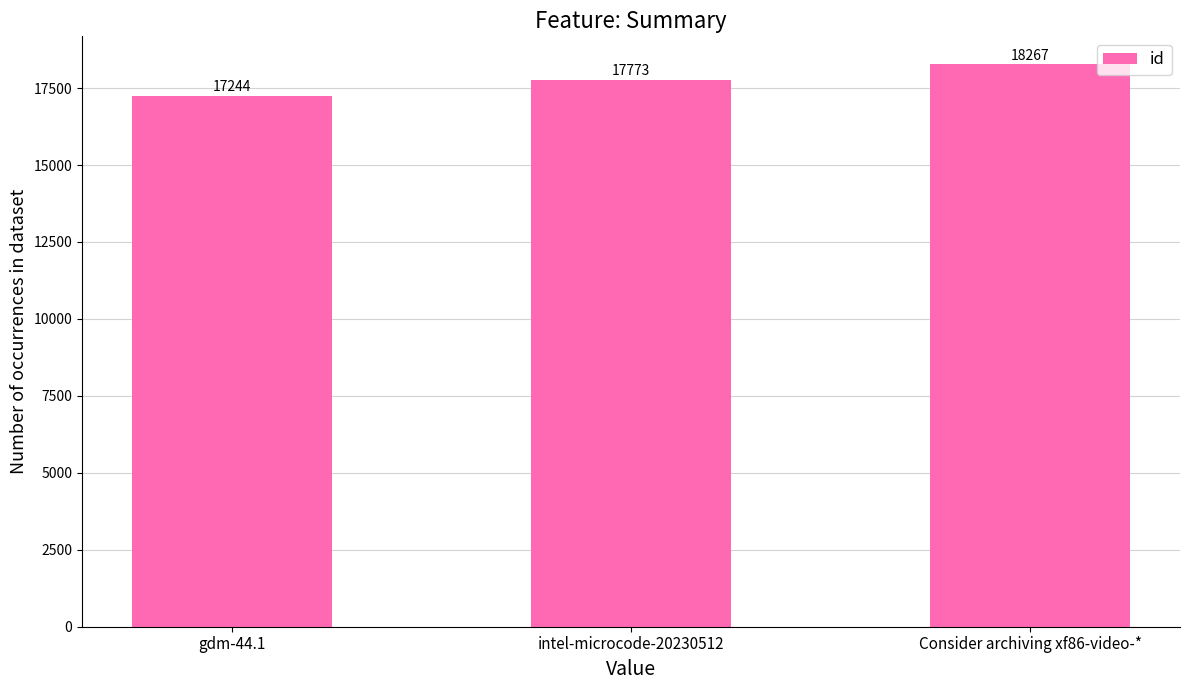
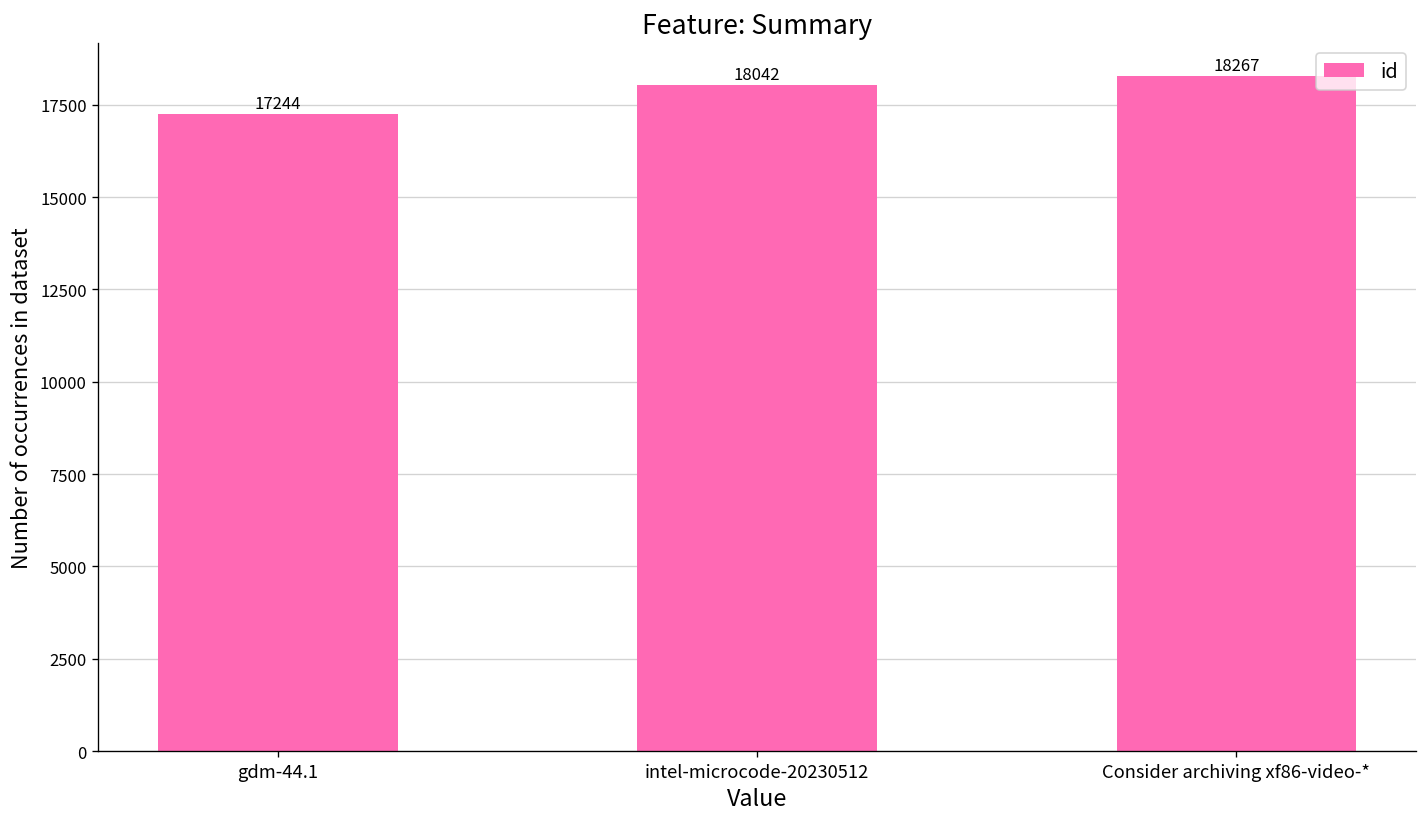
  {
    "gdm-44.1": 17244,
-   "intel-microcode-20230512": 17773,
+   "intel-microcode-20230512": 18042,
    "Consider archiving xf86-video-*": 18267
  }
